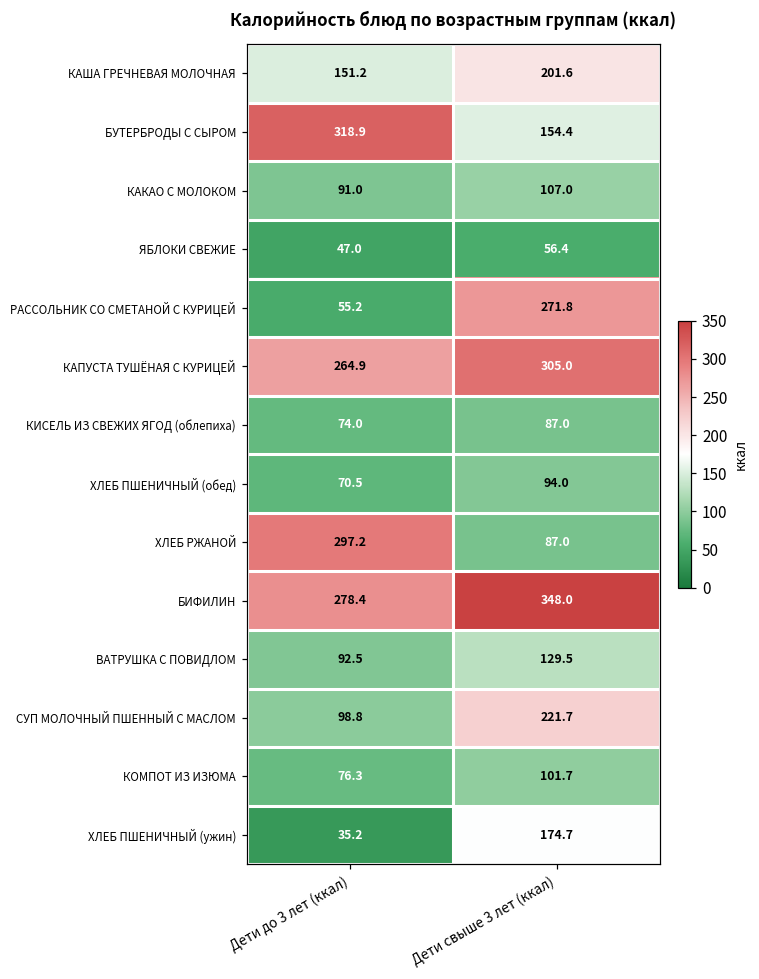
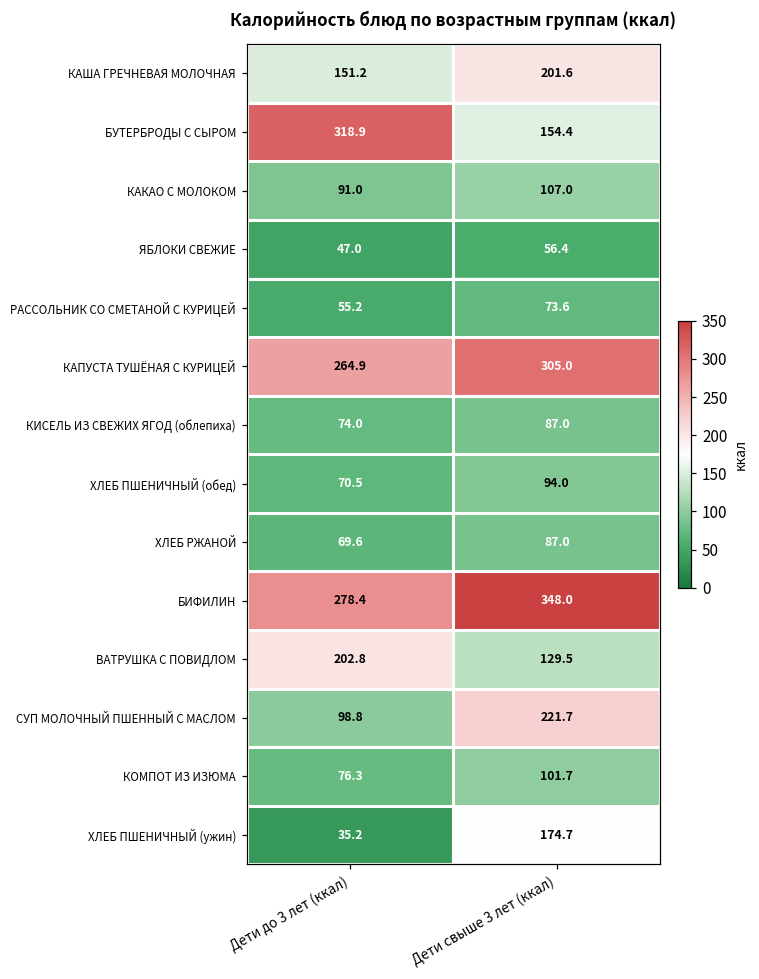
  {
    "КАША ГРЕЧНЕВАЯ МОЛОЧНАЯ": {
      "Дети до 3 лет (ккал)": 151.2,
      "Дети свыше 3 лет (ккал)": 201.6
    },
    "БУТЕРБРОДЫ С СЫРОМ": {
      "Дети до 3 лет (ккал)": 318.9,
      "Дети свыше 3 лет (ккал)": 154.4
    },
    "КАКАО С МОЛОКОМ": {
      "Дети до 3 лет (ккал)": 91.0,
      "Дети свыше 3 лет (ккал)": 107.0
    },
    "ЯБЛОКИ СВЕЖИЕ": {
      "Дети до 3 лет (ккал)": 47.0,
      "Дети свыше 3 лет (ккал)": 56.4
    },
    "РАССОЛЬНИК СО СМЕТАНОЙ С КУРИЦЕЙ": {
      "Дети до 3 лет (ккал)": 55.2,
-     "Дети свыше 3 лет (ккал)": 271.8
+     "Дети свыше 3 лет (ккал)": 73.6
    },
    "КАПУСТА ТУШЁНАЯ С КУРИЦЕЙ": {
      "Дети до 3 лет (ккал)": 264.9,
      "Дети свыше 3 лет (ккал)": 305.0
    },
    "КИСЕЛЬ ИЗ СВЕЖИХ ЯГОД (облепиха)": {
      "Дети до 3 лет (ккал)": 74.0,
      "Дети свыше 3 лет (ккал)": 87.0
    },
    "ХЛЕБ ПШЕНИЧНЫЙ (обед)": {
      "Дети до 3 лет (ккал)": 70.5,
      "Дети свыше 3 лет (ккал)": 94.0
    },
    "ХЛЕБ РЖАНОЙ": {
-     "Дети до 3 лет (ккал)": 297.2,
+     "Дети до 3 лет (ккал)": 69.6,
      "Дети свыше 3 лет (ккал)": 87.0
    },
    "БИФИЛИН": {
      "Дети до 3 лет (ккал)": 278.4,
      "Дети свыше 3 лет (ккал)": 348.0
    },
    "ВАТРУШКА С ПОВИДЛОМ": {
-     "Дети до 3 лет (ккал)": 92.5,
+     "Дети до 3 лет (ккал)": 202.8,
      "Дети свыше 3 лет (ккал)": 129.5
    },
    "СУП МОЛОЧНЫЙ ПШЕННЫЙ С МАСЛОМ": {
      "Дети до 3 лет (ккал)": 98.8,
      "Дети свыше 3 лет (ккал)": 221.7
    },
    "КОМПОТ ИЗ ИЗЮМА": {
      "Дети до 3 лет (ккал)": 76.3,
      "Дети свыше 3 лет (ккал)": 101.7
    },
    "ХЛЕБ ПШЕНИЧНЫЙ (ужин)": {
      "Дети до 3 лет (ккал)": 35.2,
      "Дети свыше 3 лет (ккал)": 174.7
    }
  }
